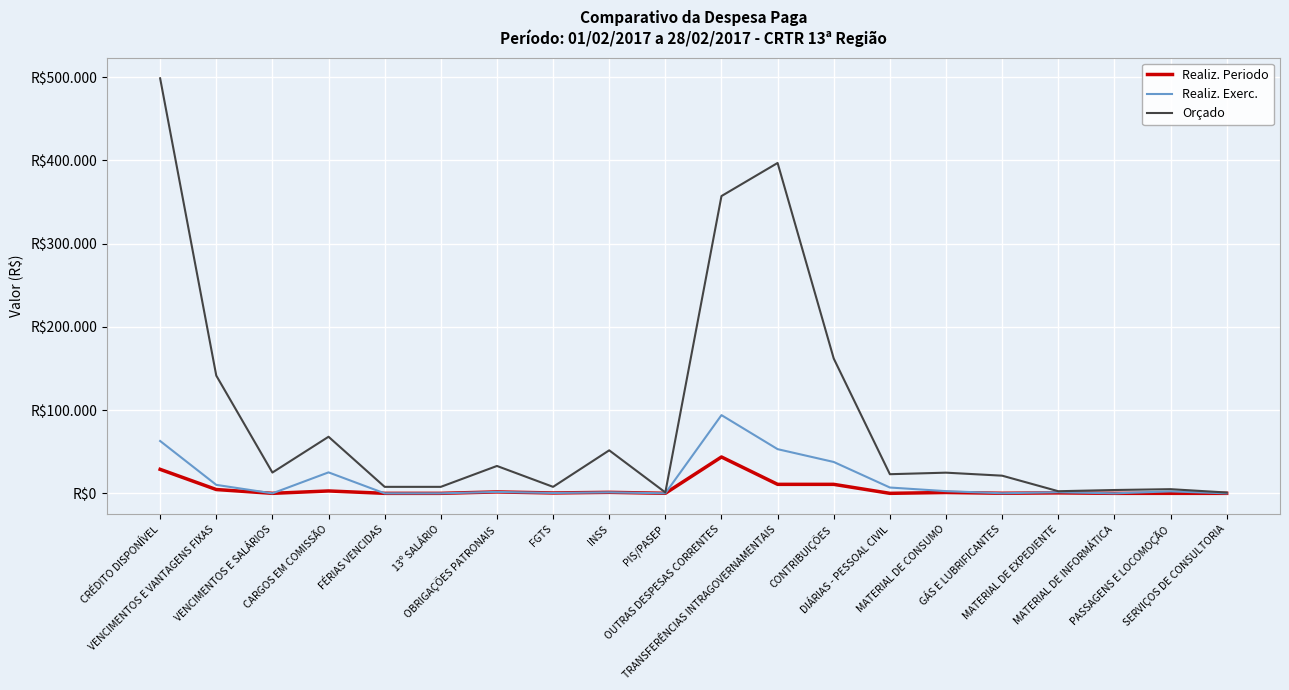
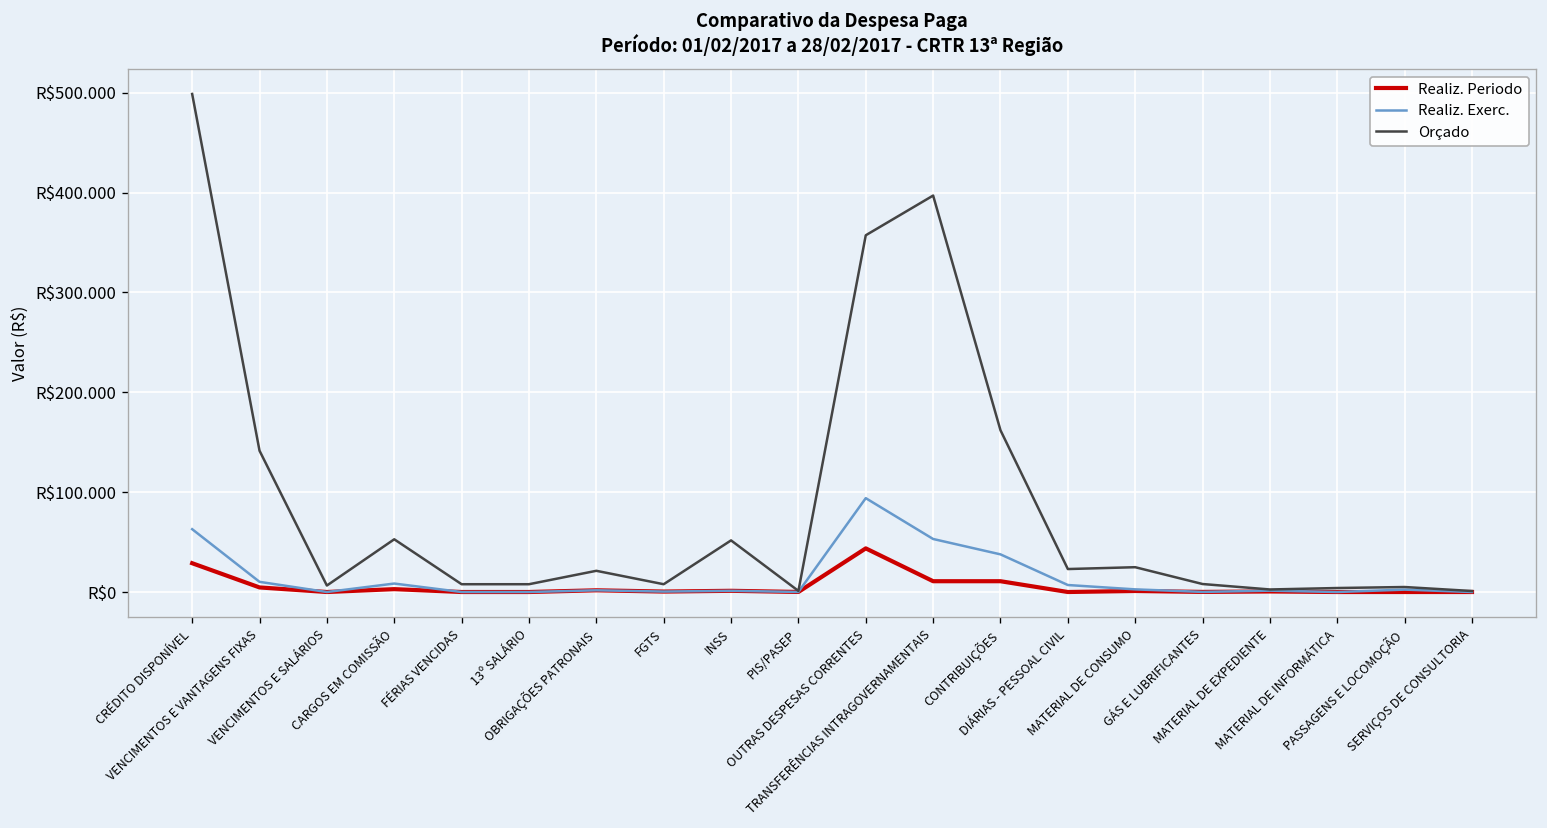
  {
    "Realiz. Periodo": {
      "CRÉDITO DISPONÍVEL": "R$30",
      "VENCIMENTOS E VANTAGENS FIXAS": "R$0",
      "CARGOS EM COMISSÃO": "R$0",
      "OUTRAS DESPESAS CORRENTES": "R$40",
      "TRANSFERÊNCIAS INTRAGOVERNAMENTAIS": "R$10",
      "CONTRIBUIÇÕES": "R$10",
      "DIÁRIAS - PESSOAL CIVIL": "R$0"
    },
    "Realiz. Exerc.": {
      "CRÉDITO DISPONÍVEL": "R$60",
      "VENCIMENTOS E VANTAGENS FIXAS": "R$10",
-     "CARGOS EM COMISSÃO": "R$30",
+     "CARGOS EM COMISSÃO": "R$10",
      "OUTRAS DESPESAS CORRENTES": "R$90",
      "TRANSFERÊNCIAS INTRAGOVERNAMENTAIS": "R$50",
      "CONTRIBUIÇÕES": "R$40",
      "DIÁRIAS - PESSOAL CIVIL": "R$10"
    },
    "Orçado": {
      "CRÉDITO DISPONÍVEL": "R$500",
      "VENCIMENTOS E VANTAGENS FIXAS": "R$140",
-     "VENCIMENTOS E SALÁRIOS": "R$30",
-     "CARGOS EM COMISSÃO": "R$70",
+     "VENCIMENTOS E SALÁRIOS": "R$10",
+     "CARGOS EM COMISSÃO": "R$50",
      "FÉRIAS VENCIDAS": "R$10",
      "13º SALÁRIO": "R$10",
-     "OBRIGAÇÕES PATRONAIS": "R$30",
+     "OBRIGAÇÕES PATRONAIS": "R$20",
      "FGTS": "R$10",
      "INSS": "R$50",
      "OUTRAS DESPESAS CORRENTES": "R$360",
      "TRANSFERÊNCIAS INTRAGOVERNAMENTAIS": "R$400",
      "CONTRIBUIÇÕES": "R$160",
      "DIÁRIAS - PESSOAL CIVIL": "R$20",
      "MATERIAL DE CONSUMO": "R$20",
-     "GÁS E LUBRIFICANTES": "R$20",
+     "GÁS E LUBRIFICANTES": "R$10",
      "MATERIAL DE INFORMÁTICA": "R$0"
    }
  }
